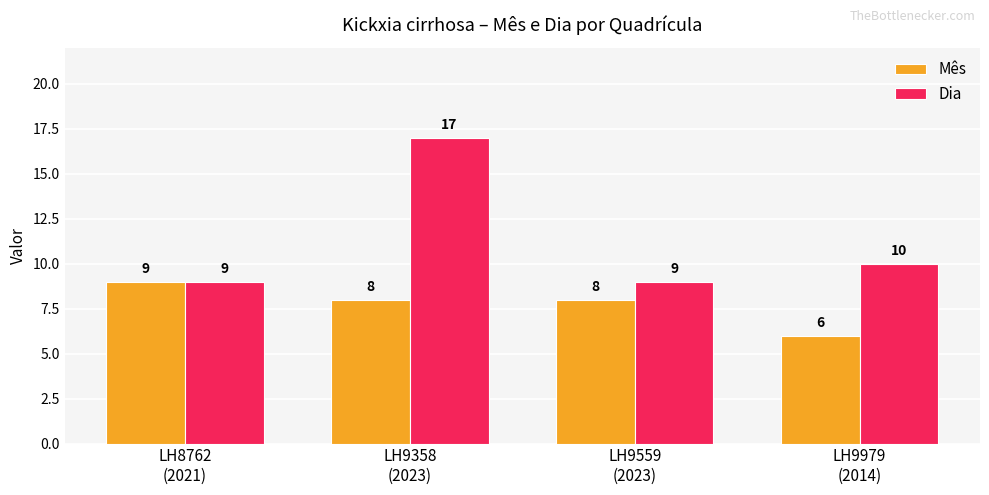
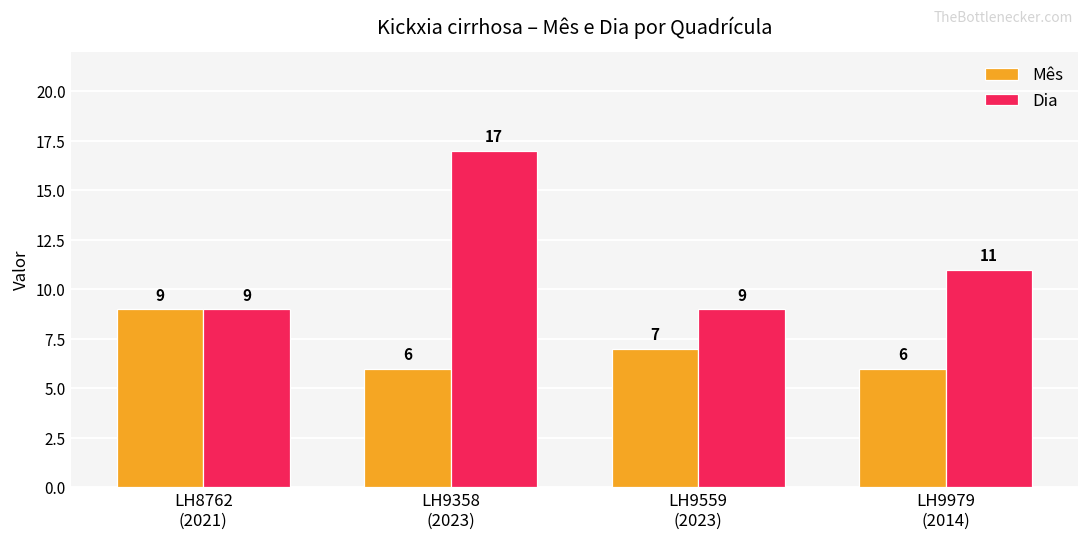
  {
    "Mês": {
      "LH8762 (2021)": 9,
-     "LH9358 (2023)": 8,
-     "LH9559 (2023)": 8,
+     "LH9358 (2023)": 6,
+     "LH9559 (2023)": 7,
      "LH9979 (2014)": 6
    },
    "Dia": {
      "LH8762 (2021)": 9,
      "LH9358 (2023)": 17,
      "LH9559 (2023)": 9,
-     "LH9979 (2014)": 10
+     "LH9979 (2014)": 11
    }
  }
